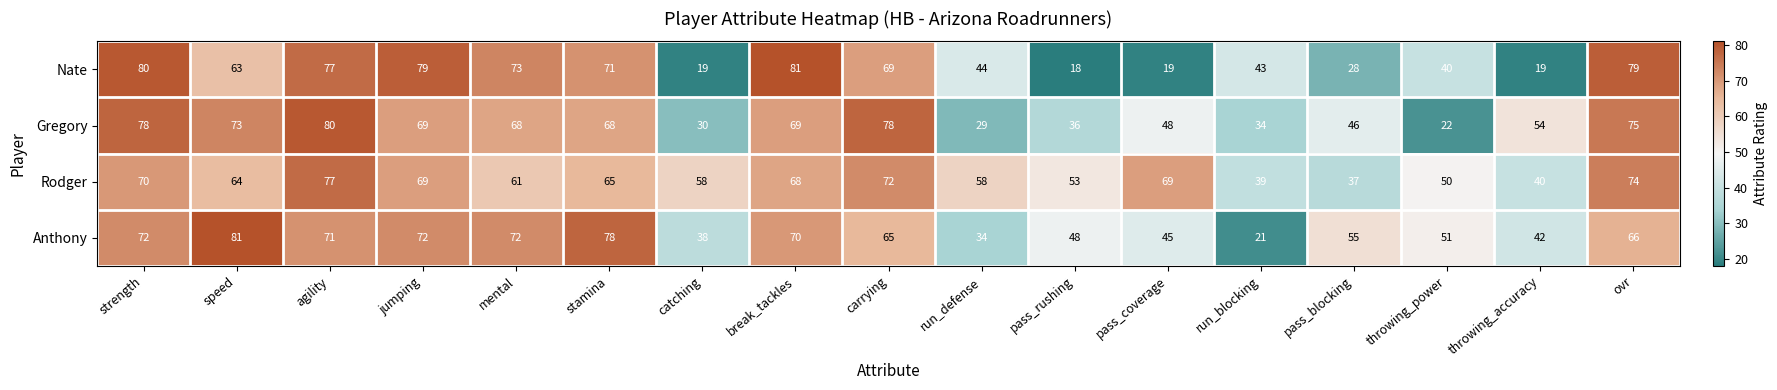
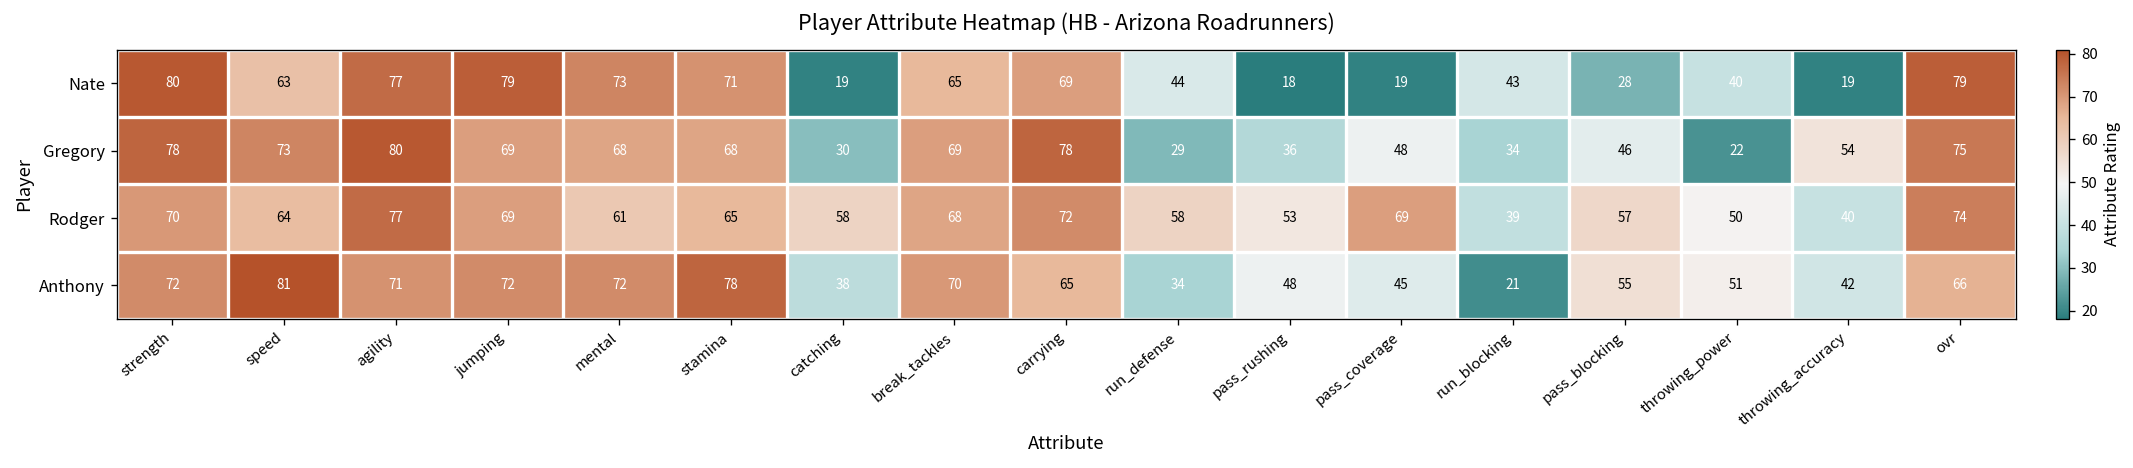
  {
    "Nate": {
      "strength": 80,
      "speed": 63,
      "agility": 77,
      "jumping": 79,
      "mental": 73,
      "stamina": 71,
      "catching": 19,
-     "break_tackles": 81,
+     "break_tackles": 65,
      "carrying": 69,
      "run_defense": 44,
      "pass_rushing": 18,
      "pass_coverage": 19,
      "run_blocking": 43,
      "pass_blocking": 28,
      "throwing_power": 40,
      "throwing_accuracy": 19,
      "ovr": 79
    },
    "Gregory": {
      "strength": 78,
      "speed": 73,
      "agility": 80,
      "jumping": 69,
      "mental": 68,
      "stamina": 68,
      "catching": 30,
      "break_tackles": 69,
      "carrying": 78,
      "run_defense": 29,
      "pass_rushing": 36,
      "pass_coverage": 48,
      "run_blocking": 34,
      "pass_blocking": 46,
      "throwing_power": 22,
      "throwing_accuracy": 54,
      "ovr": 75
    },
    "Rodger": {
      "strength": 70,
      "speed": 64,
      "agility": 77,
      "jumping": 69,
      "mental": 61,
      "stamina": 65,
      "catching": 58,
      "break_tackles": 68,
      "carrying": 72,
      "run_defense": 58,
      "pass_rushing": 53,
      "pass_coverage": 69,
      "run_blocking": 39,
-     "pass_blocking": 37,
+     "pass_blocking": 57,
      "throwing_power": 50,
      "throwing_accuracy": 40,
      "ovr": 74
    },
    "Anthony": {
      "strength": 72,
      "speed": 81,
      "agility": 71,
      "jumping": 72,
      "mental": 72,
      "stamina": 78,
      "catching": 38,
      "break_tackles": 70,
      "carrying": 65,
      "run_defense": 34,
      "pass_rushing": 48,
      "pass_coverage": 45,
      "run_blocking": 21,
      "pass_blocking": 55,
      "throwing_power": 51,
      "throwing_accuracy": 42,
      "ovr": 66
    }
  }
